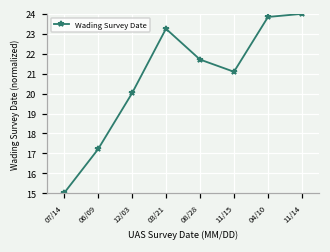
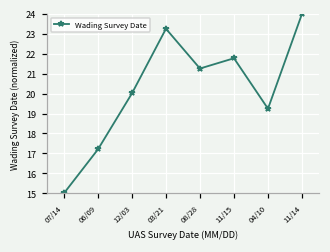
  {
    "07/14": 15.0,
    "06/09": 17.2,
    "12/03": 20.0,
    "03/21": 23.3,
-   "08/28": 21.7,
-   "11/15": 21.1,
-   "04/10": 23.8,
+   "08/28": 21.3,
+   "11/15": 21.8,
+   "04/10": 19.2,
    "11/14": 24.0
  }
